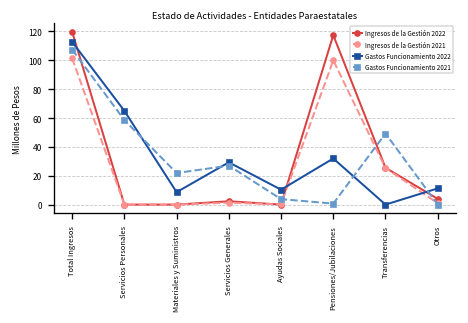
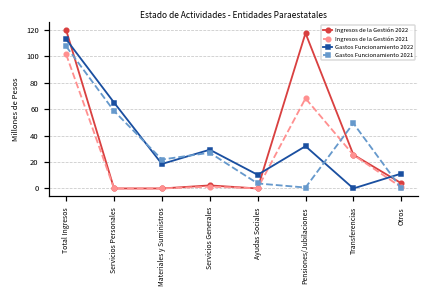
  {
    "Ingresos de la Gestión 2022": {
      "Total Ingresos": 120,
      "Pensiones/Jubilaciones": 117,
      "Otros": 4
    },
    "Ingresos de la Gestión 2021": {
      "Total Ingresos": 101,
-     "Pensiones/Jubilaciones": 100
+     "Pensiones/Jubilaciones": 68
    },
    "Gastos Funcionamiento 2022": {
      "Total Ingresos": 113,
      "Servicios Personales": 65,
-     "Materiales y Suministros": 9,
+     "Materiales y Suministros": 19,
      "Servicios Generales": 29,
      "Ayudas Sociales": 10,
      "Pensiones/Jubilaciones": 32,
      "Transferencias": 0,
      "Otros": 11
    },
    "Gastos Funcionamiento 2021": {
      "Total Ingresos": 107,
      "Servicios Personales": 59,
      "Materiales y Suministros": 22,
      "Servicios Generales": 27,
      "Ayudas Sociales": 4,
      "Pensiones/Jubilaciones": 1,
      "Transferencias": 49
    }
  }
